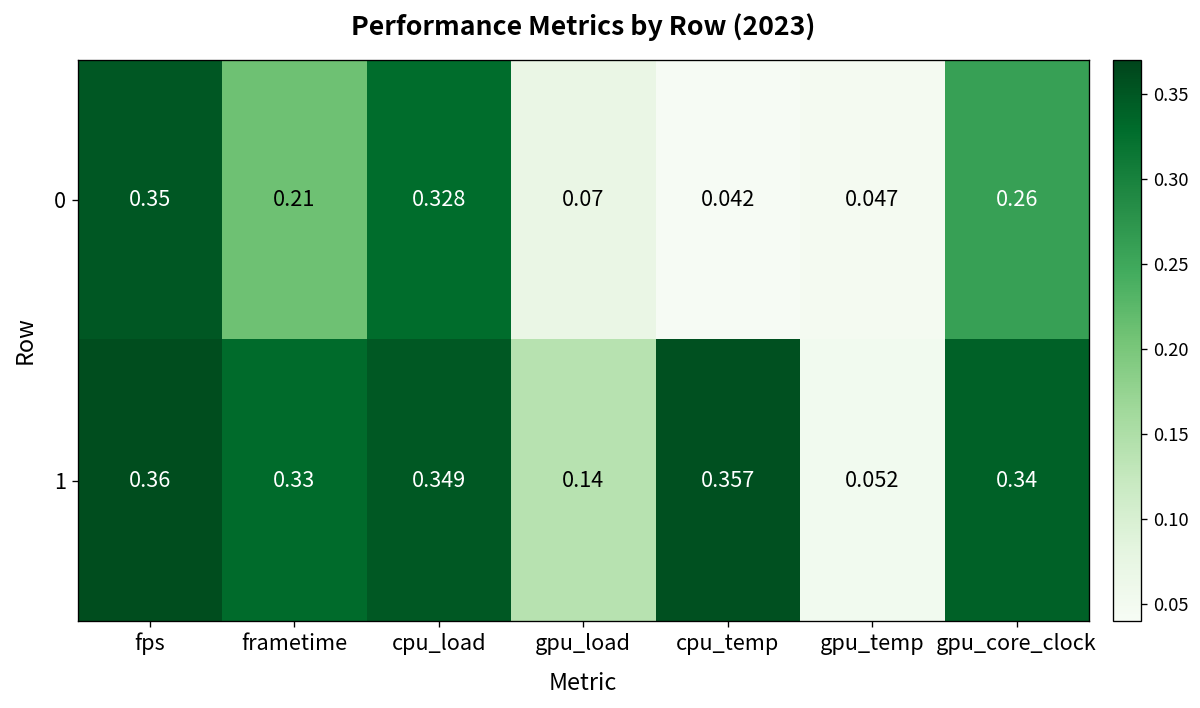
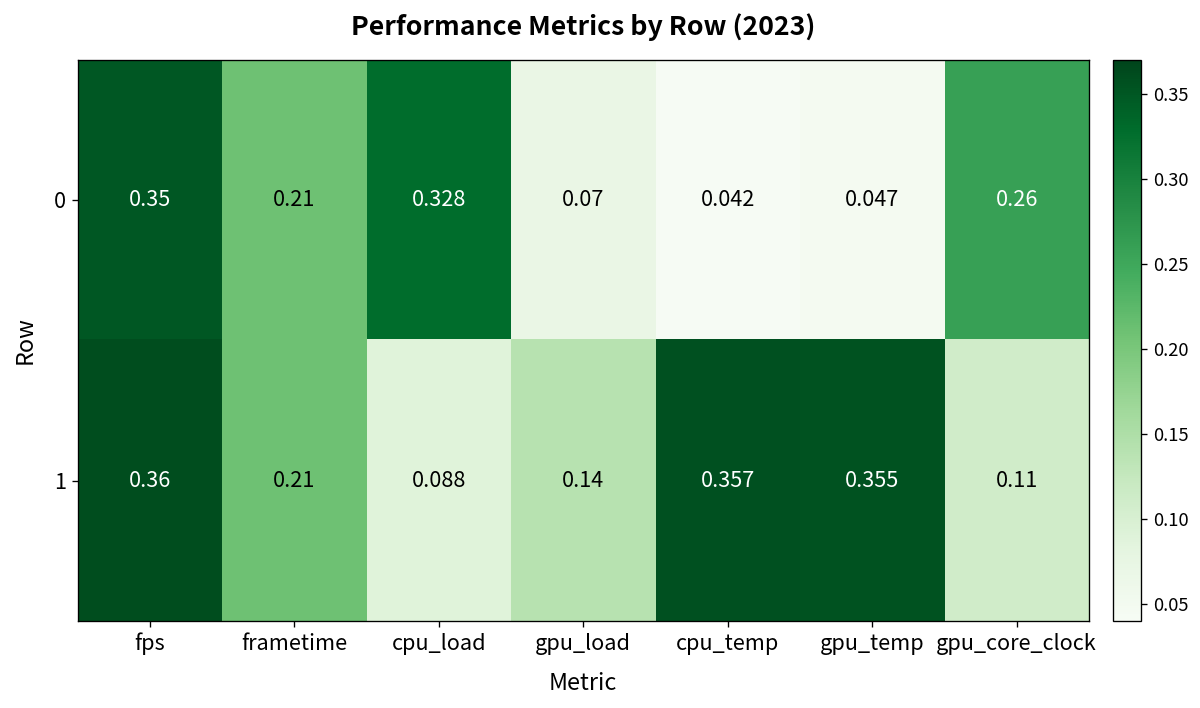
  {
    "0": {
      "fps": 0.35,
      "frametime": 0.21,
      "cpu_load": 0.328,
      "gpu_load": 0.07,
      "cpu_temp": 0.042,
      "gpu_temp": 0.047,
      "gpu_core_clock": 0.26
    },
    "1": {
      "fps": 0.36,
-     "frametime": 0.33,
-     "cpu_load": 0.349,
+     "frametime": 0.21,
+     "cpu_load": 0.088,
      "gpu_load": 0.14,
      "cpu_temp": 0.357,
-     "gpu_temp": 0.052,
-     "gpu_core_clock": 0.34
+     "gpu_temp": 0.355,
+     "gpu_core_clock": 0.11
    }
  }
